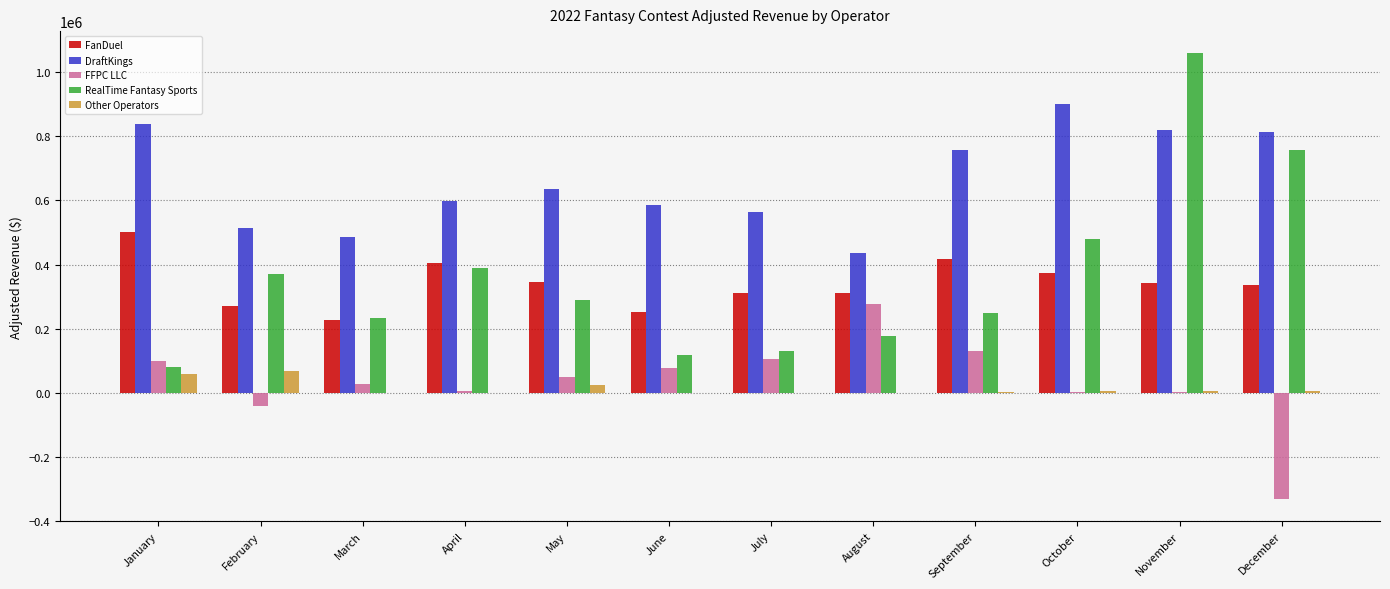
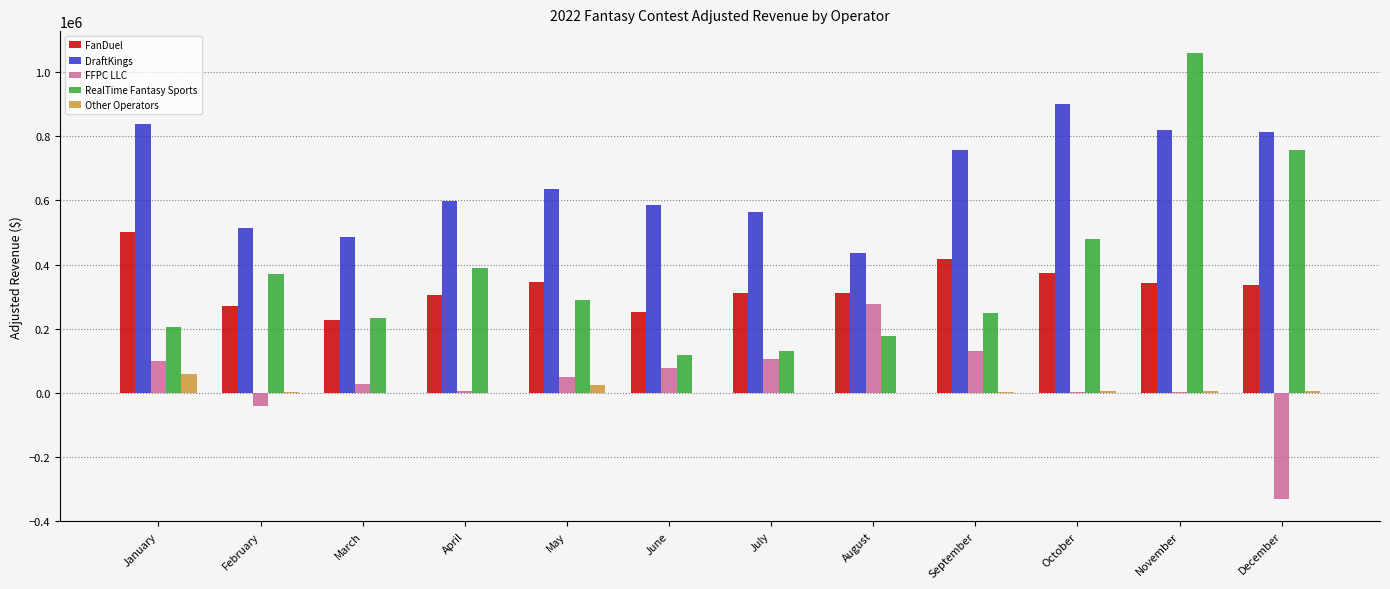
  {
    "FanDuel": {
      "January": 500000,
      "February": 270000,
      "March": 230000,
-     "April": 400000,
+     "April": 310000,
      "May": 350000,
      "June": 250000,
      "July": 310000,
      "August": 310000,
      "September": 420000,
      "October": 370000,
      "November": 340000,
      "December": 330000
    },
    "DraftKings": {
      "January": 840000,
      "February": 510000,
      "March": 490000,
      "April": 600000,
      "May": 640000,
      "June": 580000,
      "July": 570000,
      "August": 440000,
      "September": 760000,
      "October": 900000,
      "November": 820000,
      "December": 810000
    },
    "FFPC LLC": {
      "January": 100000,
      "February": -40000,
      "March": 30000,
      "May": 50000,
      "June": 80000,
      "July": 110000,
      "August": 280000,
      "September": 130000,
      "December": -330000
    },
    "RealTime Fantasy Sports": {
-     "January": 80000,
+     "January": 210000,
      "February": 370000,
      "March": 230000,
      "April": 390000,
      "May": 290000,
      "June": 120000,
      "July": 130000,
      "August": 180000,
      "September": 250000,
      "October": 480000,
      "November": 1060000,
      "December": 760000
    },
    "Other Operators": {
      "January": 60000,
-     "February": 70000,
+     "February": 0,
      "May": 30000
    }
  }
